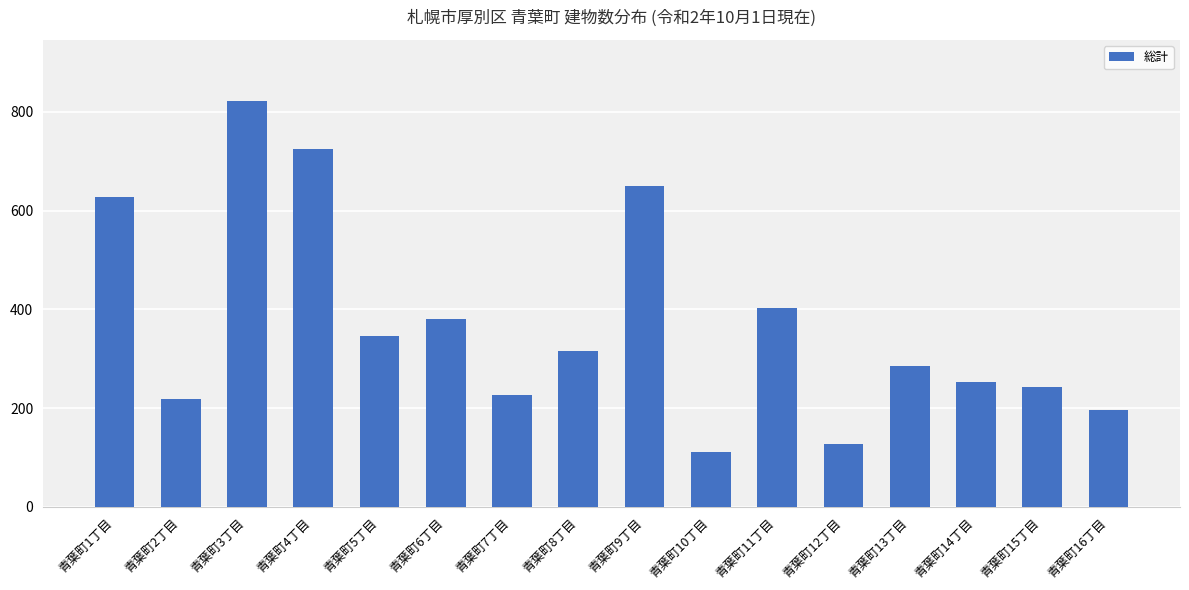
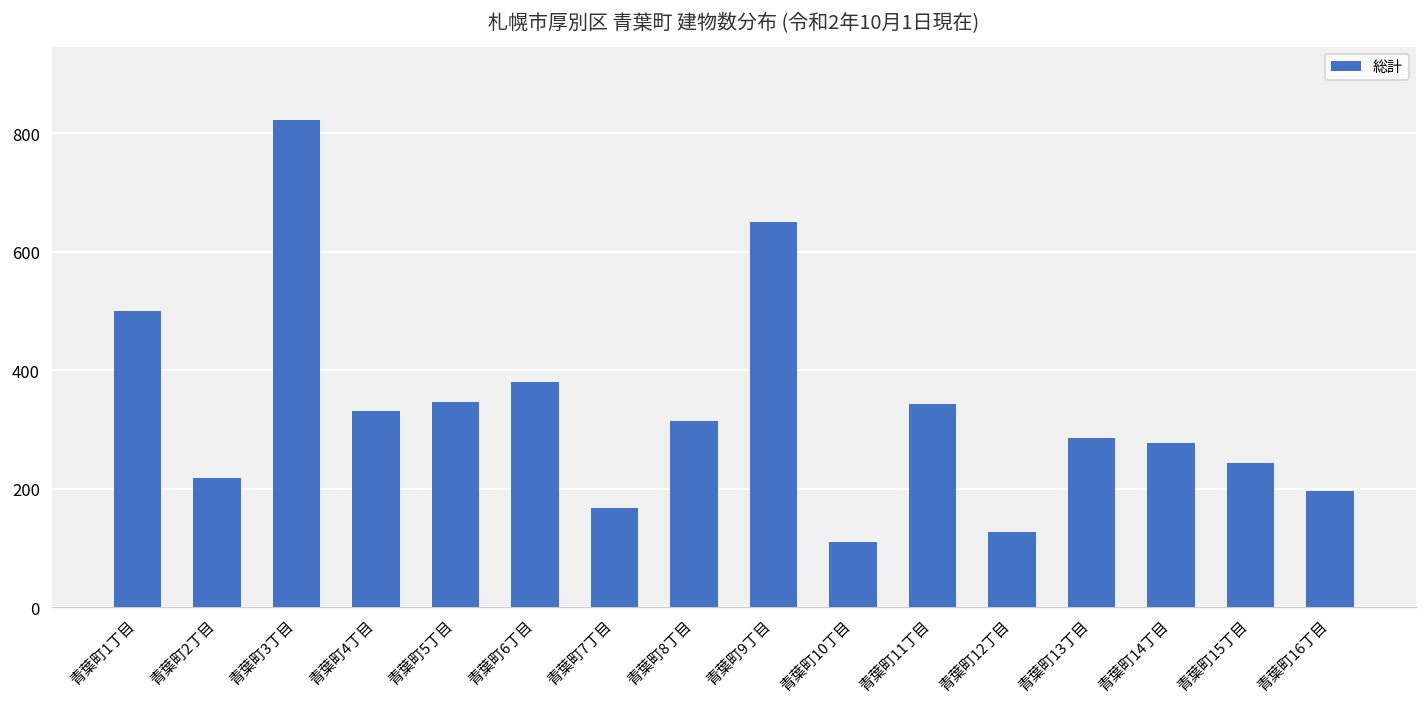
  {
-   "青葉町1丁目": 630,
+   "青葉町1丁目": 500,
    "青葉町2丁目": 220,
    "青葉町3丁目": 820,
-   "青葉町4丁目": 720,
+   "青葉町4丁目": 330,
    "青葉町5丁目": 350,
    "青葉町6丁目": 380,
-   "青葉町7丁目": 230,
+   "青葉町7丁目": 170,
    "青葉町8丁目": 320,
    "青葉町9丁目": 650,
    "青葉町10丁目": 110,
-   "青葉町11丁目": 400,
+   "青葉町11丁目": 340,
    "青葉町12丁目": 130,
    "青葉町13丁目": 290,
-   "青葉町14丁目": 250,
+   "青葉町14丁目": 280,
    "青葉町15丁目": 240,
    "青葉町16丁目": 200
  }
